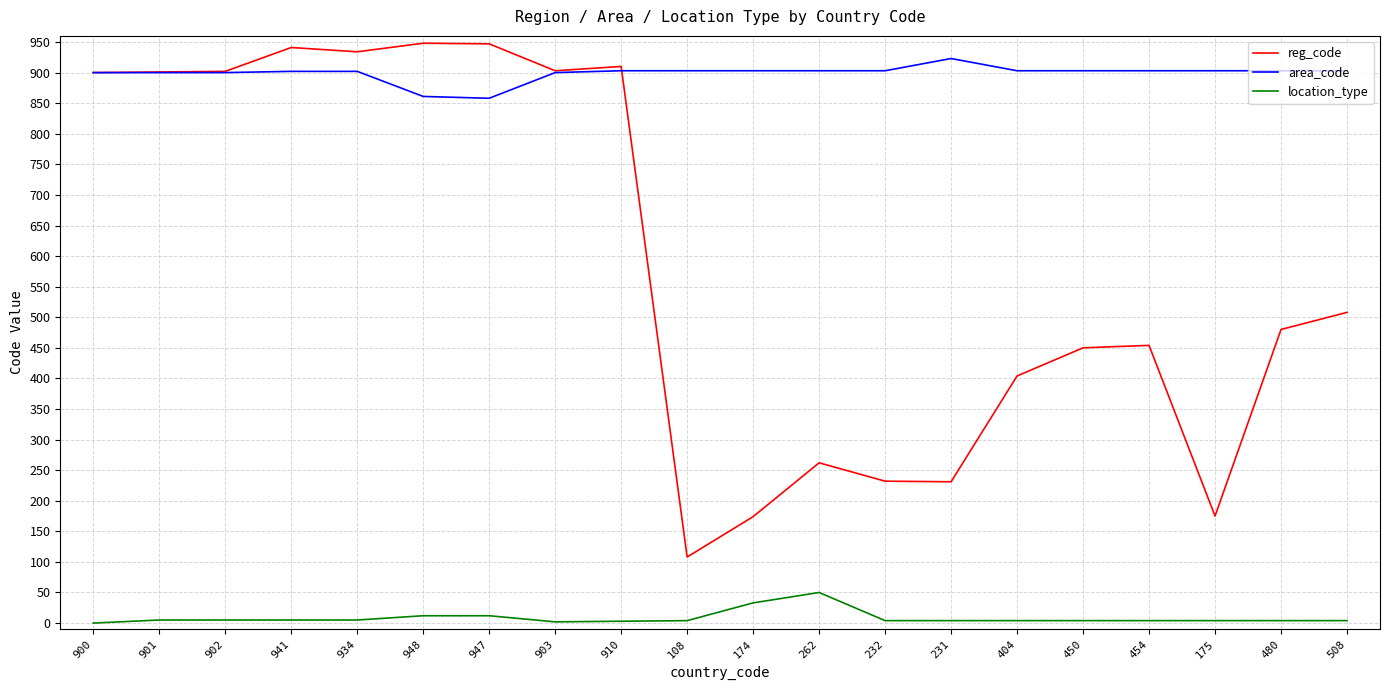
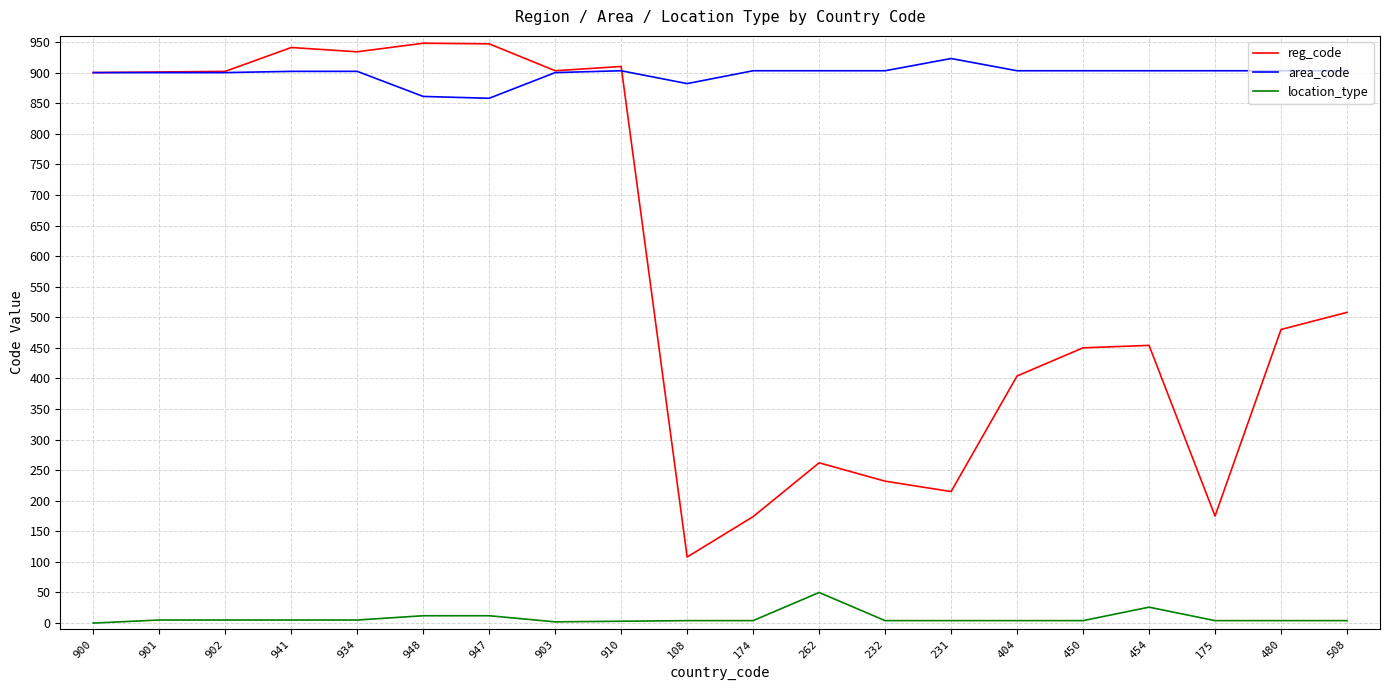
  {
    "reg_code": {
      "941": 940,
      "934": 930,
      "948": 950,
      "947": 950,
      "910": 910,
      "108": 110,
      "174": 170,
      "262": 260,
      "232": 230,
-     "231": 230,
+     "231": 220,
      "404": 400,
      "450": 450,
      "454": 450,
      "175": 180,
      "480": 480,
      "508": 510
    },
    "area_code": {
      "941": 900,
      "934": 900,
      "948": 860,
      "947": 860,
      "910": 900,
-     "108": 900,
+     "108": 880,
      "174": 900,
      "262": 900,
      "232": 900,
      "231": 920,
      "404": 900,
      "450": 900,
      "454": 900,
      "175": 900
    },
    "location_type": {
      "900": 0,
      "901": 10,
      "902": 10,
      "941": 10,
      "934": 10,
      "948": 10,
      "947": 10,
      "903": 0,
      "910": 0,
      "108": 0,
-     "174": 30,
+     "174": 0,
      "262": 50,
      "232": 0,
      "231": 0,
      "404": 0,
      "450": 0,
-     "454": 0,
+     "454": 30,
      "175": 0,
      "480": 0,
      "508": 0
    }
  }
